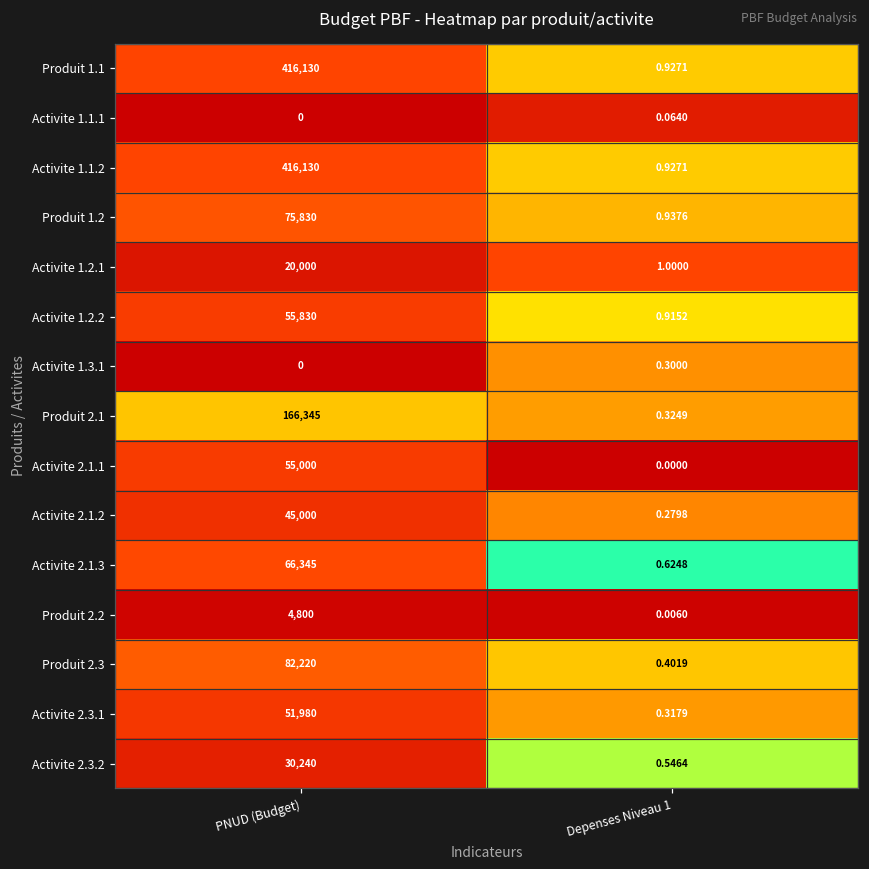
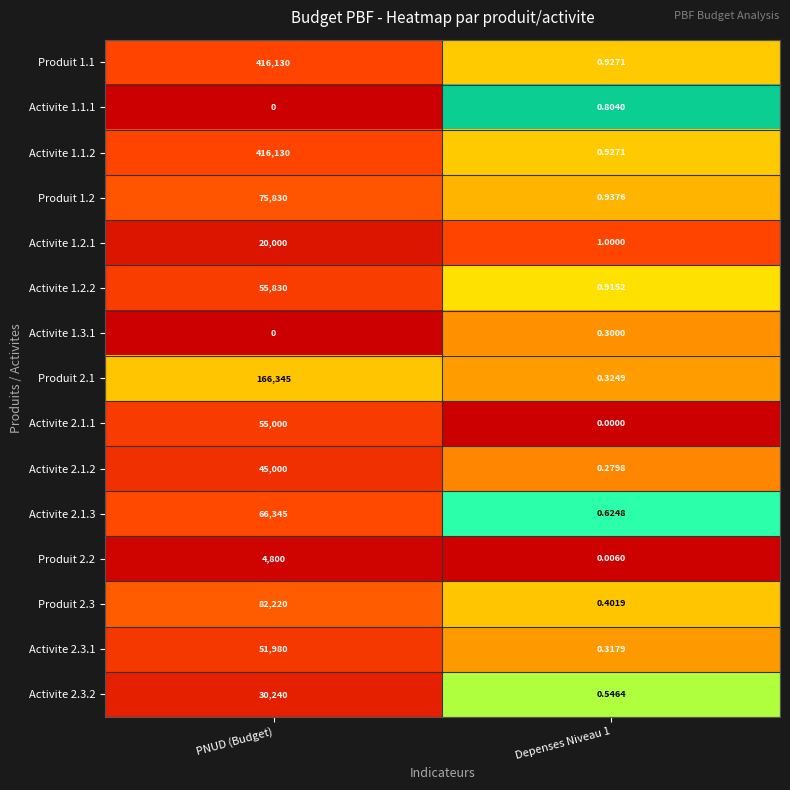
  {
    "Produit 1.1": {
      "PNUD (Budget)": "416,130",
      "Depenses Niveau 1": "0.9271"
    },
    "Activite 1.1.1": {
      "PNUD (Budget)": "0",
-     "Depenses Niveau 1": "0.0640"
+     "Depenses Niveau 1": "0.8040"
    },
    "Activite 1.1.2": {
      "PNUD (Budget)": "416,130",
      "Depenses Niveau 1": "0.9271"
    },
    "Produit 1.2": {
      "PNUD (Budget)": "75,830",
      "Depenses Niveau 1": "0.9376"
    },
    "Activite 1.2.1": {
      "PNUD (Budget)": "20,000",
      "Depenses Niveau 1": "1.0000"
    },
    "Activite 1.2.2": {
      "PNUD (Budget)": "55,830",
      "Depenses Niveau 1": "0.9152"
    },
    "Activite 1.3.1": {
      "PNUD (Budget)": "0",
      "Depenses Niveau 1": "0.3000"
    },
    "Produit 2.1": {
      "PNUD (Budget)": "166,345",
      "Depenses Niveau 1": "0.3249"
    },
    "Activite 2.1.1": {
      "PNUD (Budget)": "55,000",
      "Depenses Niveau 1": "0.0000"
    },
    "Activite 2.1.2": {
      "PNUD (Budget)": "45,000",
      "Depenses Niveau 1": "0.2798"
    },
    "Activite 2.1.3": {
      "PNUD (Budget)": "66,345",
      "Depenses Niveau 1": "0.6248"
    },
    "Produit 2.2": {
      "PNUD (Budget)": "4,800",
      "Depenses Niveau 1": "0.0060"
    },
    "Produit 2.3": {
      "PNUD (Budget)": "82,220",
      "Depenses Niveau 1": "0.4019"
    },
    "Activite 2.3.1": {
      "PNUD (Budget)": "51,980",
      "Depenses Niveau 1": "0.3179"
    },
    "Activite 2.3.2": {
      "PNUD (Budget)": "30,240",
      "Depenses Niveau 1": "0.5464"
    }
  }
